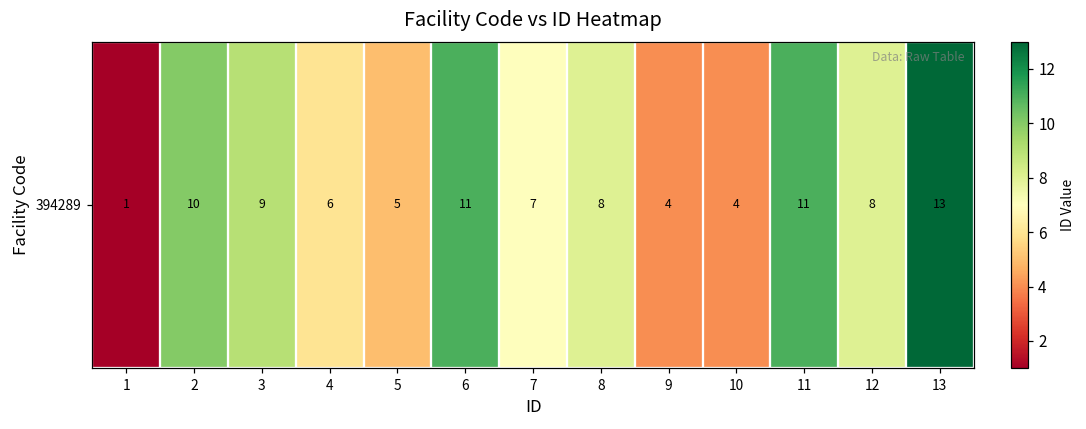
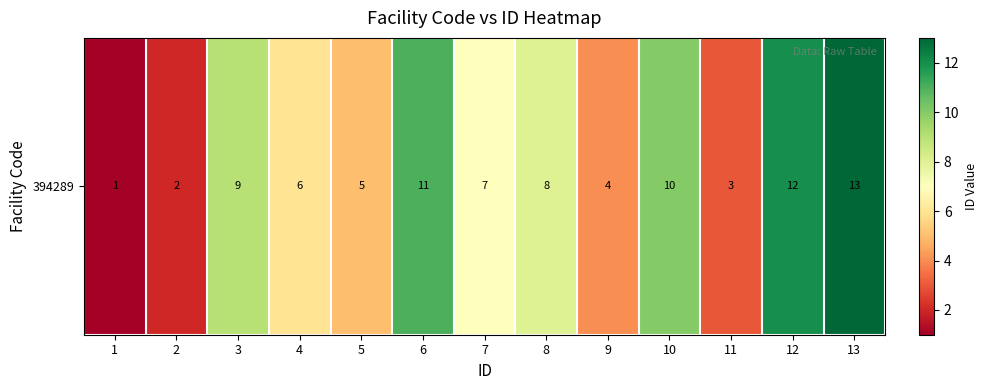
  {
    "394289": {
      "1": 1,
-     "2": 10,
+     "2": 2,
      "3": 9,
      "4": 6,
      "5": 5,
      "6": 11,
      "7": 7,
      "8": 8,
      "9": 4,
-     "10": 4,
-     "11": 11,
-     "12": 8
+     "10": 10,
+     "11": 3,
+     "12": 12
    }
  }
